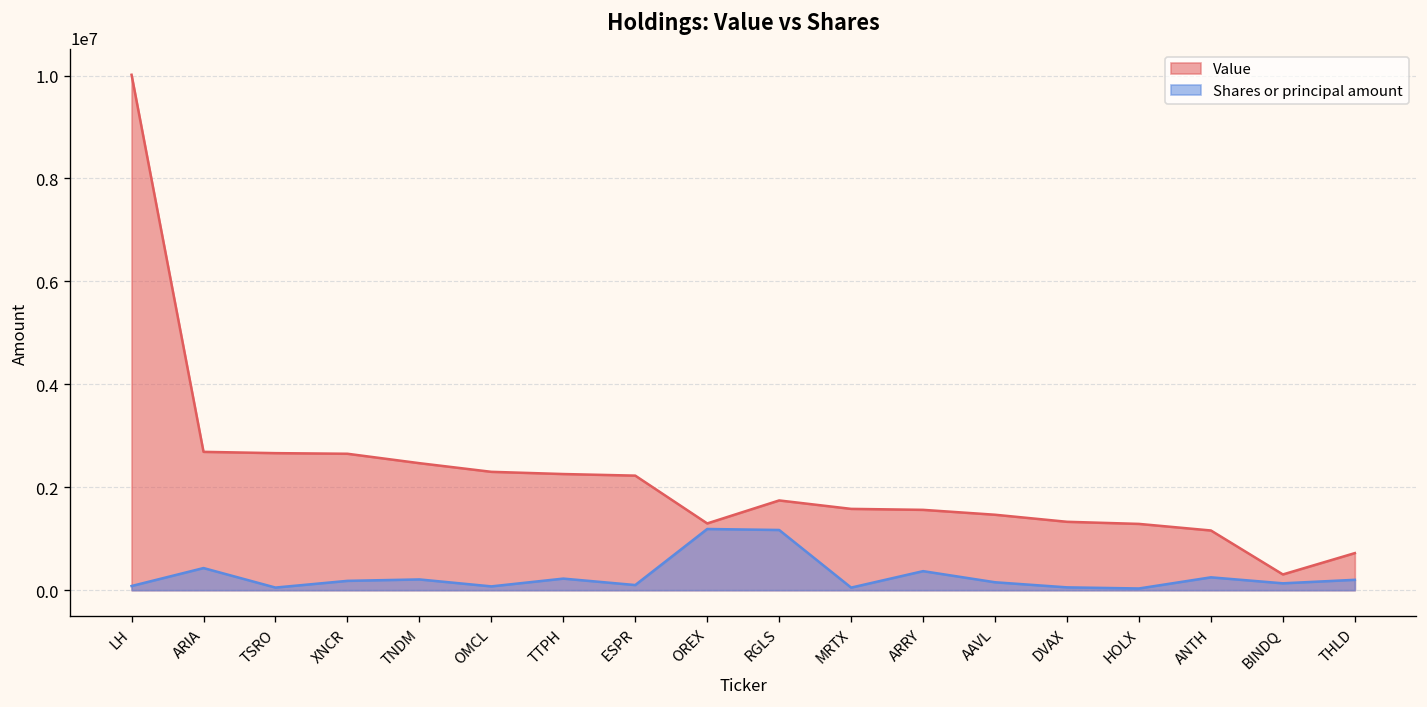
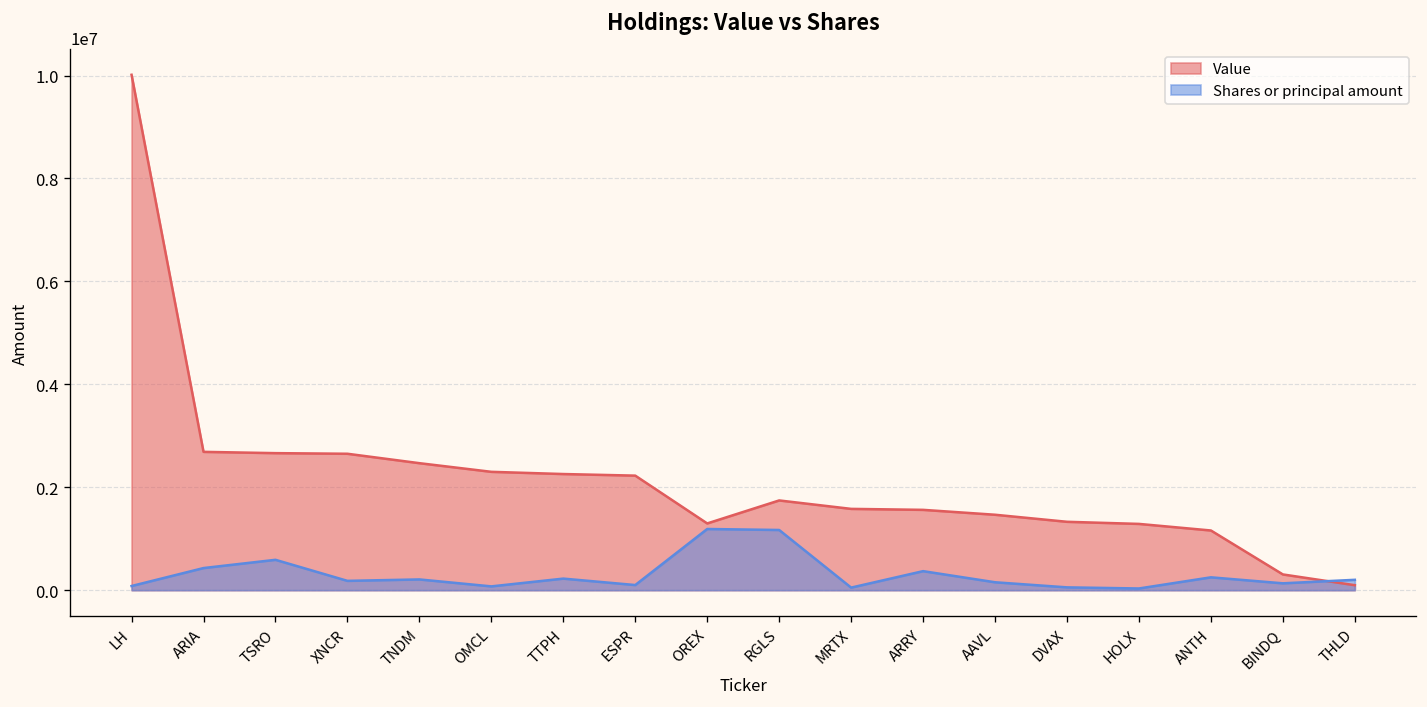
  {
    "Value": {
      "LH": 10000000,
      "ARIA": 2700000,
      "TSRO": 2700000,
      "XNCR": 2700000,
      "TNDM": 2500000,
      "OMCL": 2300000,
      "TTPH": 2300000,
      "ESPR": 2200000,
      "OREX": 1300000,
      "RGLS": 1700000,
      "MRTX": 1600000,
      "ARRY": 1600000,
      "AAVL": 1500000,
      "DVAX": 1300000,
      "HOLX": 1300000,
      "ANTH": 1200000,
      "BINDQ": 300000,
-     "THLD": 700000
+     "THLD": 100000
    },
    "Shares or principal amount": {
      "LH": 100000,
      "ARIA": 400000,
-     "TSRO": 100000,
+     "TSRO": 600000,
      "XNCR": 200000,
      "TNDM": 200000,
      "OMCL": 100000,
      "TTPH": 200000,
      "ESPR": 100000,
      "OREX": 1200000,
      "RGLS": 1200000,
      "MRTX": 100000,
      "ARRY": 400000,
      "AAVL": 200000,
      "DVAX": 100000,
      "HOLX": 0,
      "ANTH": 300000,
      "BINDQ": 100000,
      "THLD": 200000
    }
  }
